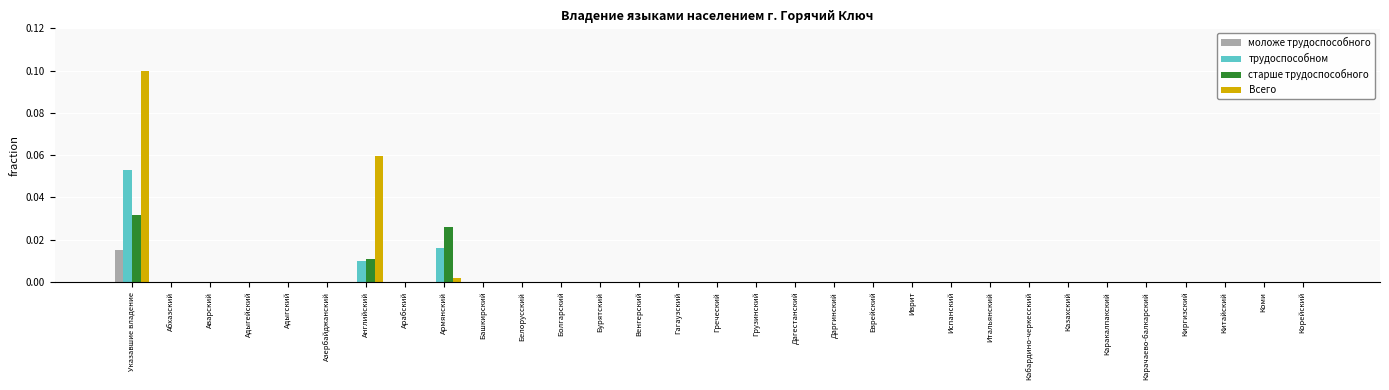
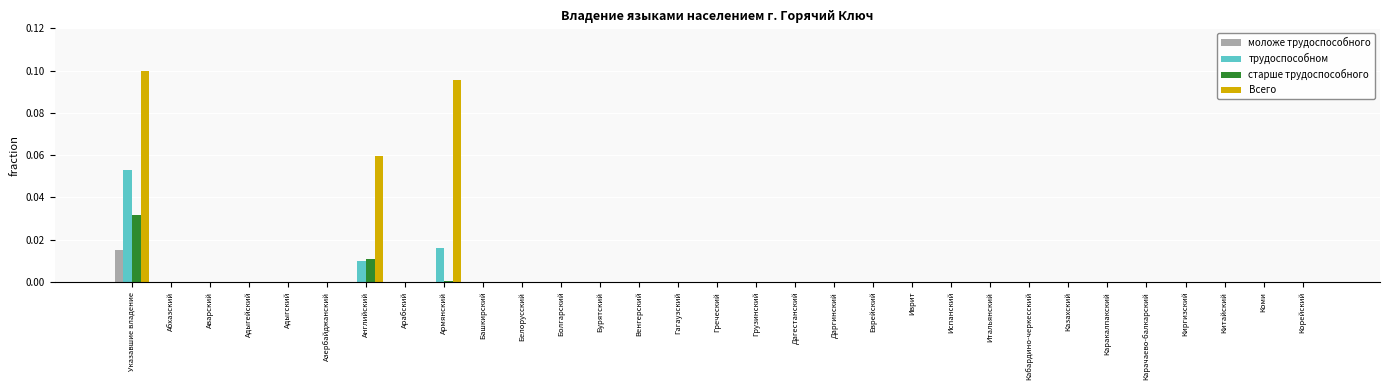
  {
    "моложе трудоспособного": {
      "Указавшие владение": 0.015,
      "Абхазский": 0.000,
      "Аварский": 0.000,
      "Адыгский": 0.000,
      "Башкирский": 0.000,
      "Болгарский": 0.000,
      "Бурятский": 0.000,
      "Венгерский": 0.000,
      "Гагаузский": 0.000,
      "Греческий": 0.000,
      "Даргинский": 0.000,
      "Еврейский": 0.000,
      "Иврит": 0.000,
      "Итальянский": 0.000,
      "Кабардино-черкесский": 0.000,
      "Каракалпакский": 0.000,
      "Карачаево-балкарский": 0.000,
      "Киргизский": 0.000,
      "Китайский": 0.000,
      "Коми": 0.000
    },
    "трудоспособном": {
      "Указавшие владение": 0.053,
      "Адыгский": 0.000,
      "Английский": 0.010,
      "Армянский": 0.016,
      "Венгерский": 0.000
    },
    "старше трудоспособного": {
      "Указавшие владение": 0.032,
      "Аварский": 0.000,
      "Английский": 0.011,
      "Арабский": 0.000,
-     "Армянский": 0.026,
+     "Армянский": 0.001,
      "Бурятский": 0.000,
      "Гагаузский": 0.000,
      "Даргинский": 0.000,
      "Еврейский": 0.000,
      "Иврит": 0.000,
      "Каракалпакский": 0.000,
      "Карачаево-балкарский": 0.000,
      "Коми": 0.000
    },
    "Всего": {
      "Указавшие владение": 0.100,
      "Английский": 0.060,
-     "Армянский": 0.002
+     "Армянский": 0.096
    }
  }
